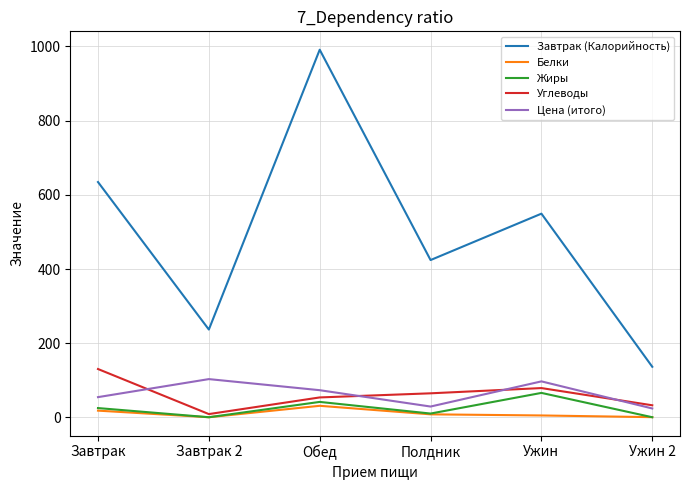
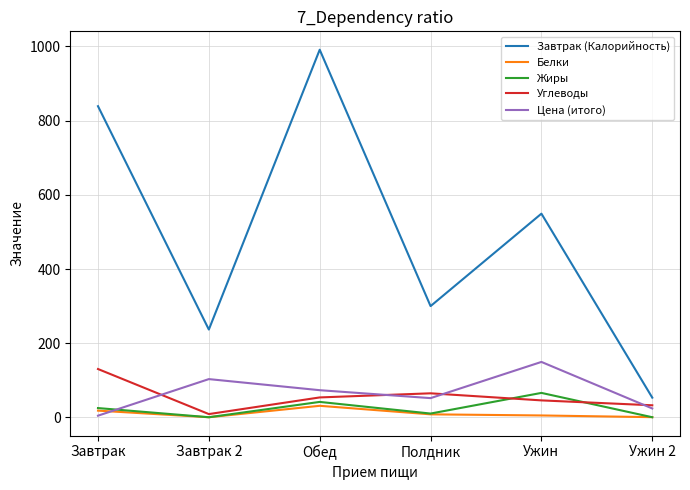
  {
    "Завтрак (Калорийность)": {
-     "Завтрак": 630,
+     "Завтрак": 840,
      "Завтрак 2": 240,
      "Обед": 990,
-     "Полдник": 420,
+     "Полдник": 300,
      "Ужин": 550,
-     "Ужин 2": 140
+     "Ужин 2": 50
    },
    "Белки": {
      "Обед": 30,
      "Ужин": 10
    },
    "Жиры": {
      "Обед": 40,
      "Ужин": 70
    },
    "Углеводы": {
      "Завтрак": 130,
      "Завтрак 2": 10,
      "Обед": 50,
      "Полдник": 60,
-     "Ужин": 80,
+     "Ужин": 50,
      "Ужин 2": 30
    },
    "Цена (итого)": {
-     "Завтрак": 50,
+     "Завтрак": 0,
      "Завтрак 2": 100,
      "Обед": 70,
-     "Полдник": 30,
-     "Ужин": 100,
+     "Полдник": 50,
+     "Ужин": 150,
      "Ужин 2": 20
    }
  }
